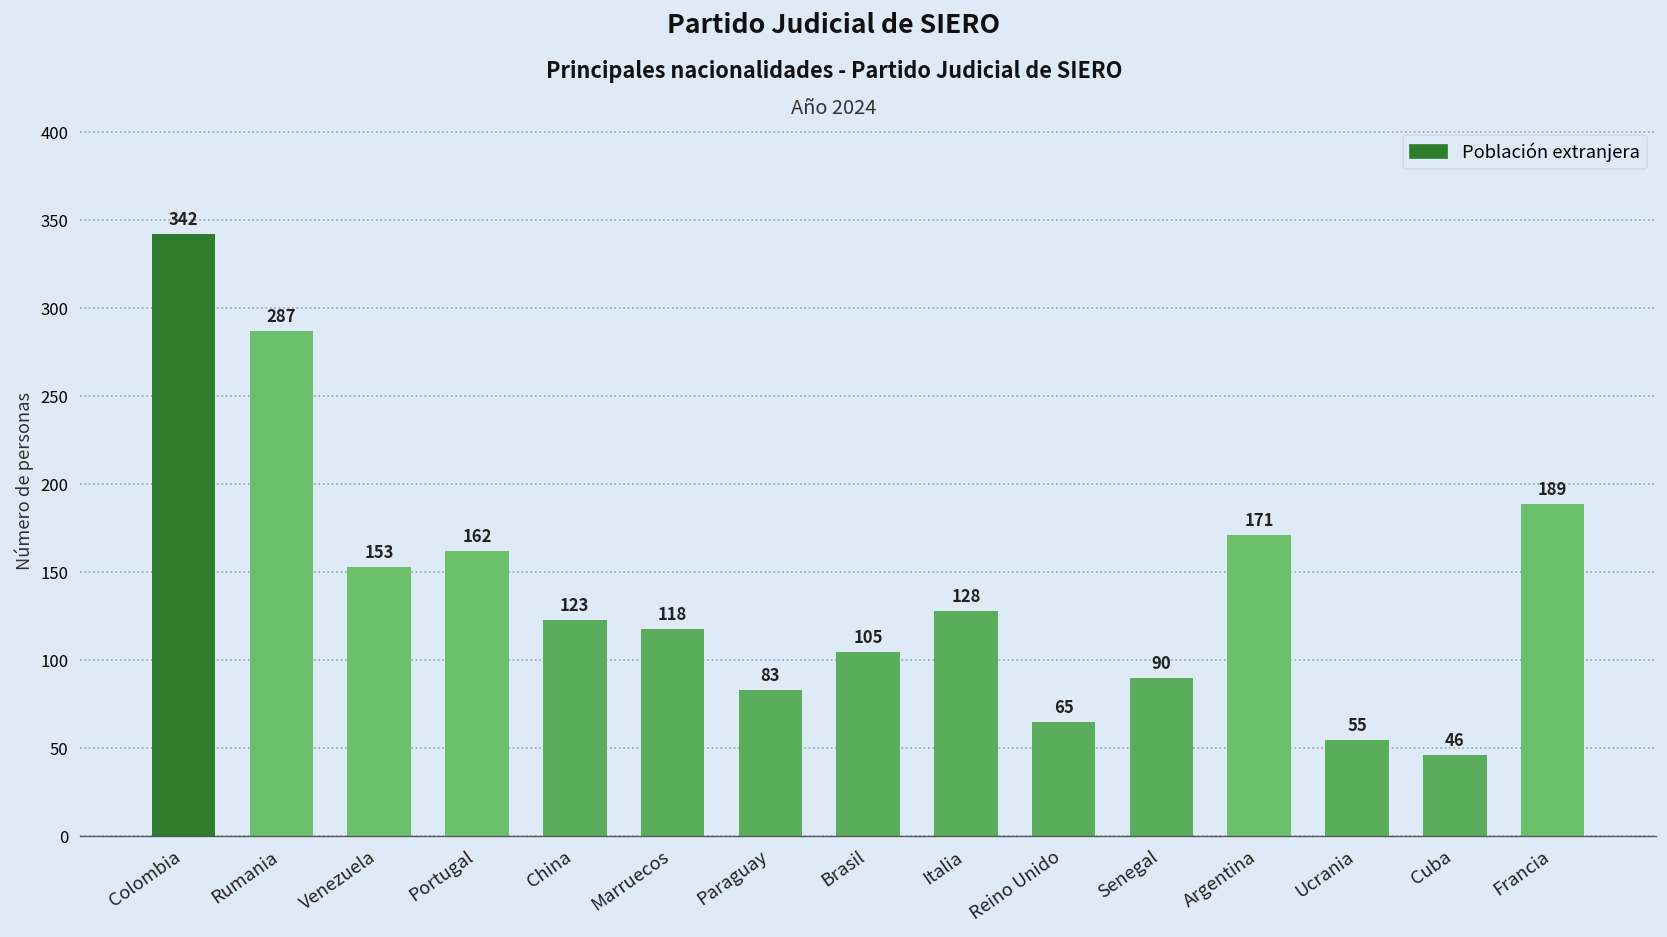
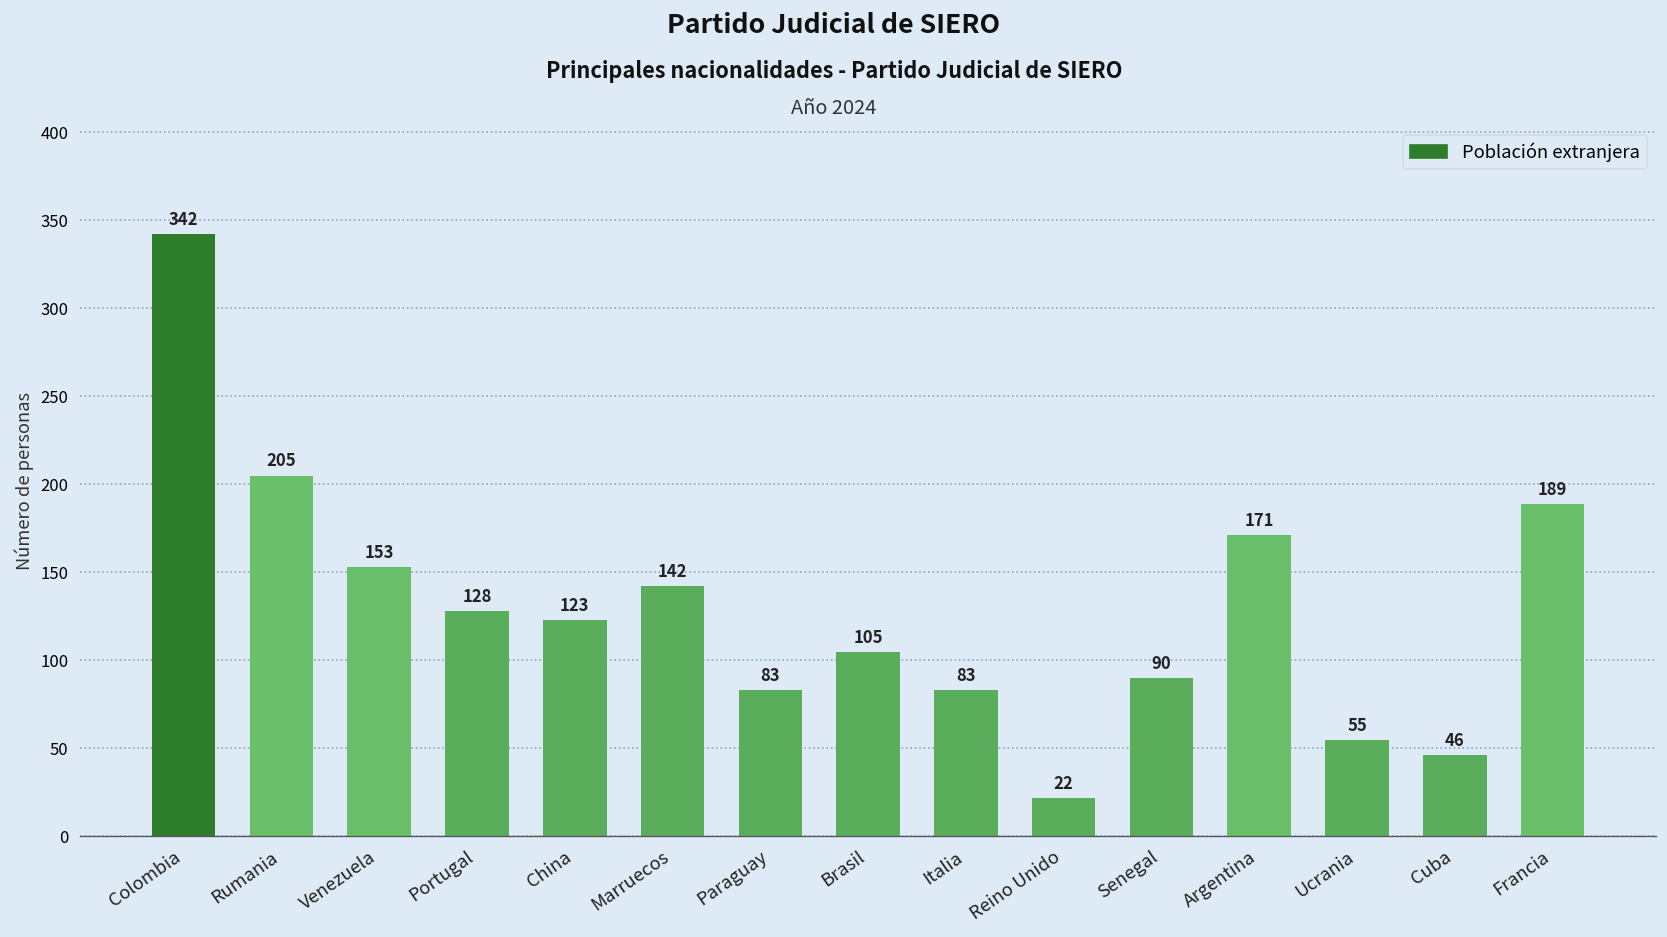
  {
    "Colombia": 342,
-   "Rumania": 287,
+   "Rumania": 205,
    "Venezuela": 153,
-   "Portugal": 162,
+   "Portugal": 128,
    "China": 123,
-   "Marruecos": 118,
+   "Marruecos": 142,
    "Paraguay": 83,
    "Brasil": 105,
-   "Italia": 128,
-   "Reino Unido": 65,
+   "Italia": 83,
+   "Reino Unido": 22,
    "Senegal": 90,
    "Argentina": 171,
    "Ucrania": 55,
    "Cuba": 46,
    "Francia": 189
  }
